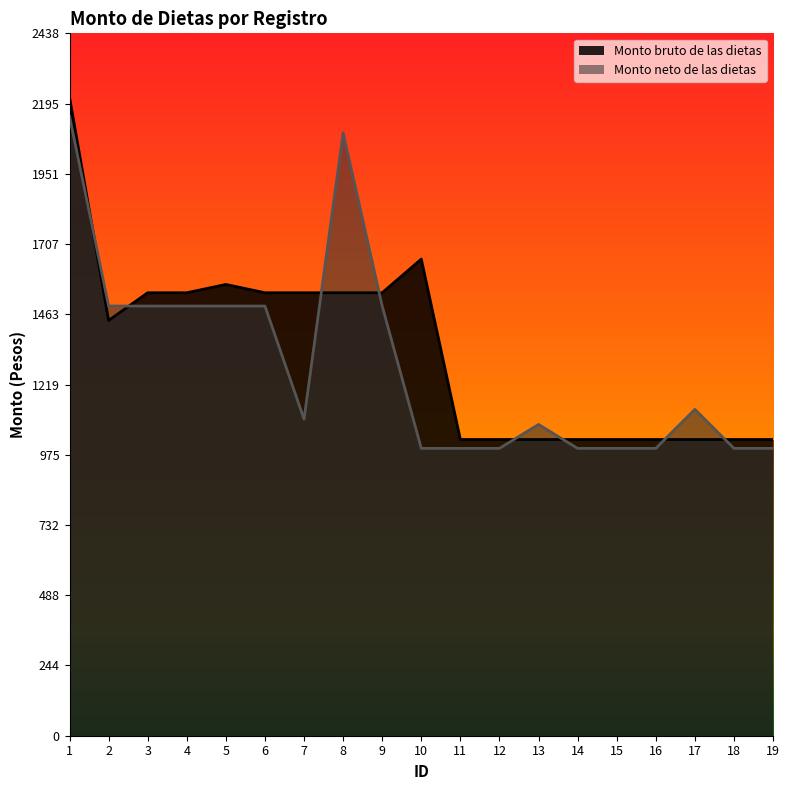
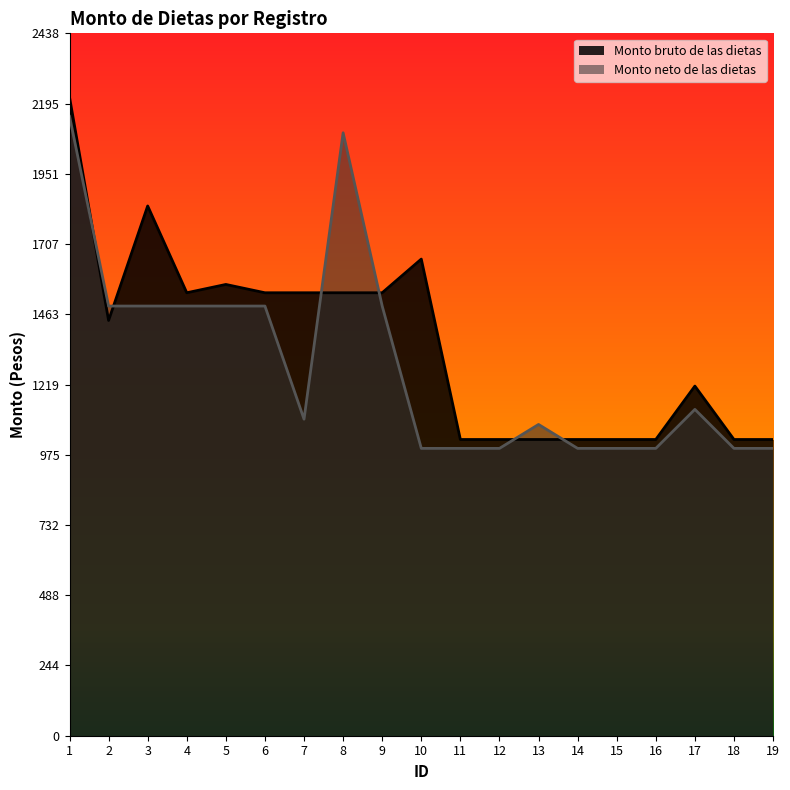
  {
    "Monto bruto de las dietas": {
      "1": 2220,
      "2": 1440,
-     "3": 1540,
+     "3": 1840,
      "4": 1540,
      "5": 1570,
      "6": 1540,
      "7": 1540,
      "8": 1540,
      "9": 1540,
      "10": 1650,
      "11": 1030,
      "12": 1030,
      "13": 1030,
      "14": 1030,
      "15": 1030,
      "16": 1030,
-     "17": 1030,
+     "17": 1210,
      "18": 1030,
      "19": 1030
    },
    "Monto neto de las dietas": {
      "1": 2150,
      "2": 1490,
      "3": 1490,
      "4": 1490,
      "5": 1490,
      "6": 1490,
      "7": 1100,
      "8": 2090,
      "9": 1490,
      "10": 1000,
      "11": 1000,
      "12": 1000,
      "13": 1080,
      "14": 1000,
      "15": 1000,
      "16": 1000,
      "17": 1130,
      "18": 1000,
      "19": 1000
    }
  }
